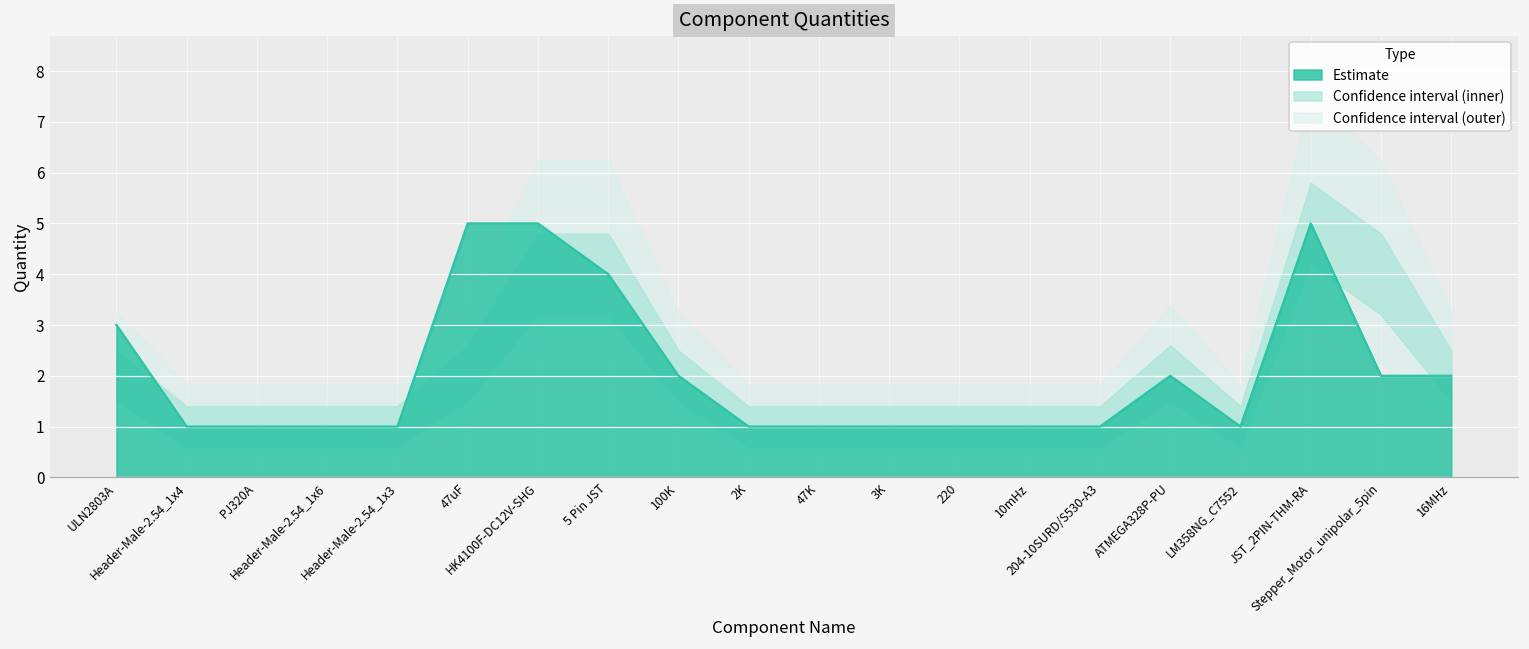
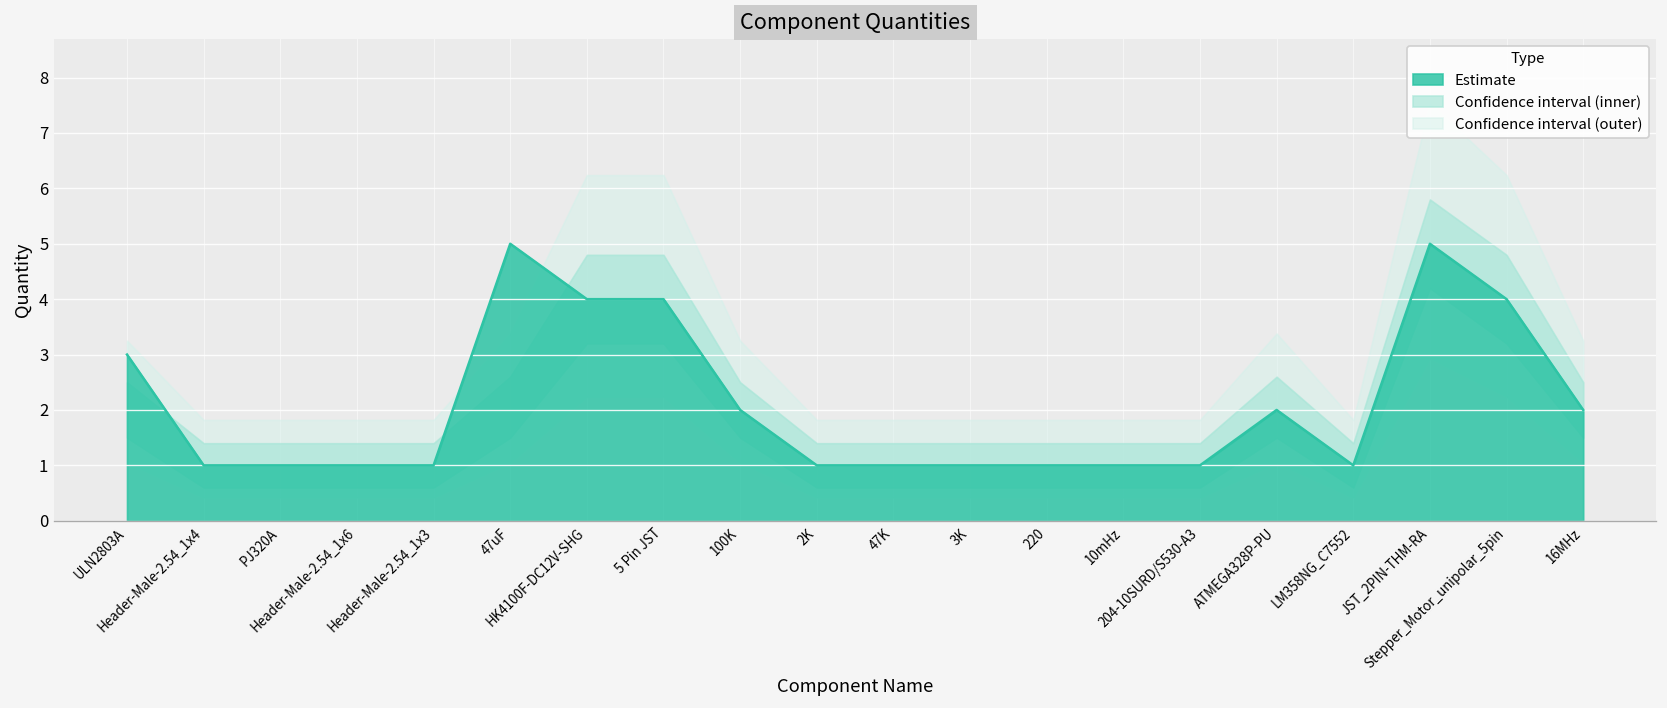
  {
    "Estimate": {
      "ULN2803A": 3,
      "Header-Male-2.54_1x4": 1,
      "PJ320A": 1,
      "Header-Male-2.54_1x6": 1,
      "Header-Male-2.54_1x3": 1,
      "47uF": 5,
-     "HK4100F-DC12V-SHG": 5,
+     "HK4100F-DC12V-SHG": 4,
      "5 Pin JST": 4,
      "100K": 2,
      "2K": 1,
      "47K": 1,
      "3K": 1,
      "220": 1,
      "10mHz": 1,
      "204-10SURD/S530-A3": 1,
      "ATMEGA328P-PU": 2,
      "LM358NG_C7552": 1,
      "JST_2PIN-THM-RA": 5,
-     "Stepper_Motor_unipolar_5pin": 2,
+     "Stepper_Motor_unipolar_5pin": 4,
      "16MHz": 2
    }
  }
